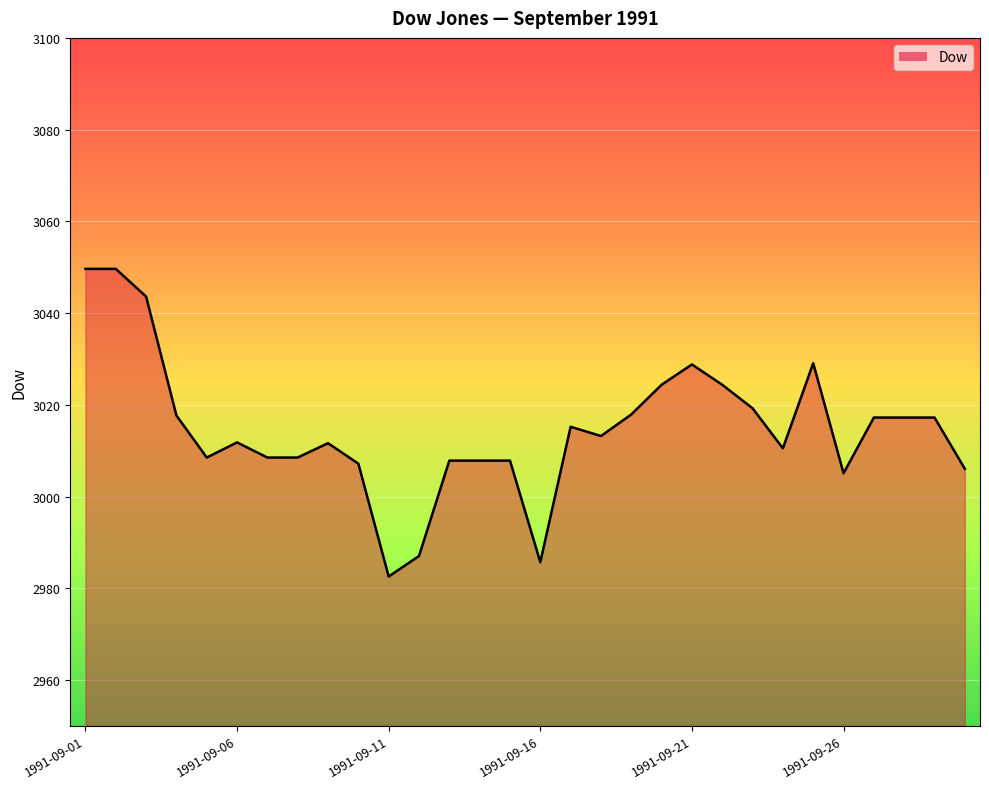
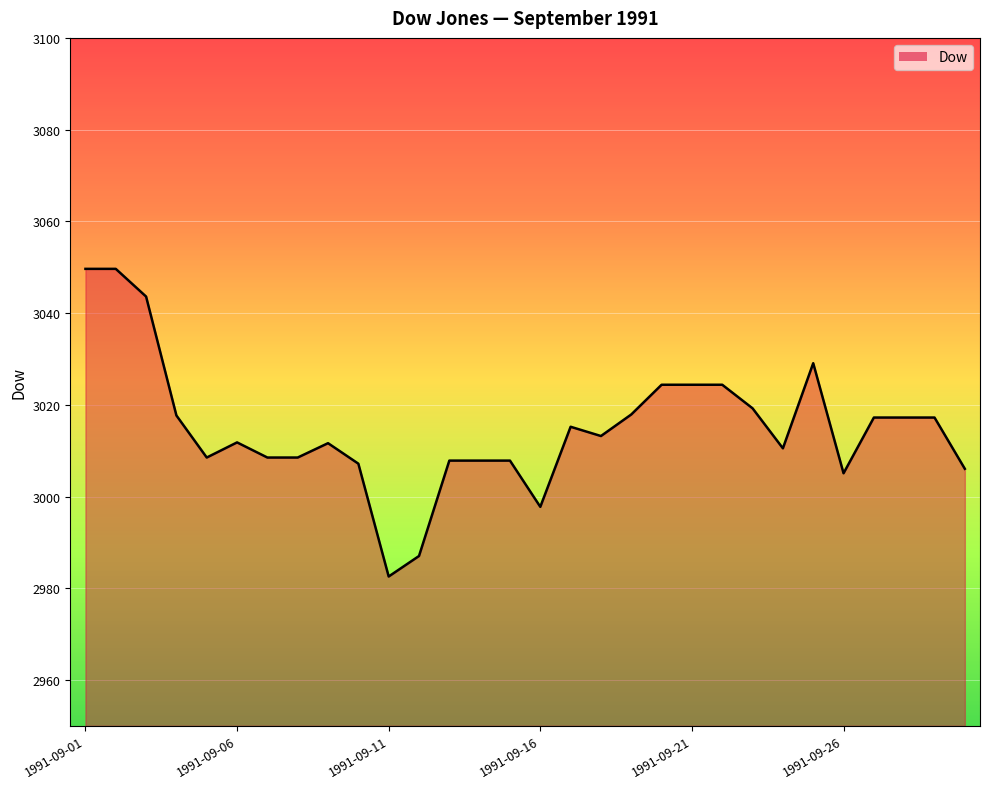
  {
    "1991-09-01": 3050,
    "1991-09-06": 3012,
    "1991-09-11": 2983,
-   "1991-09-16": 2986,
-   "1991-09-21": 3029,
+   "1991-09-16": 2998,
+   "1991-09-21": 3024,
    "1991-09-26": 3005
  }
